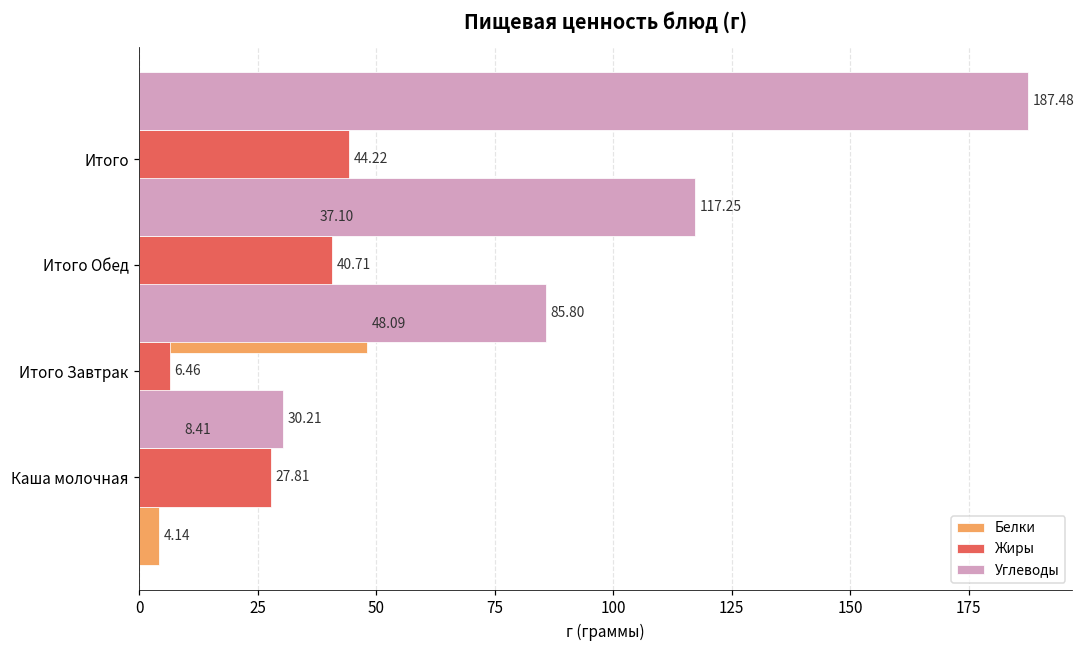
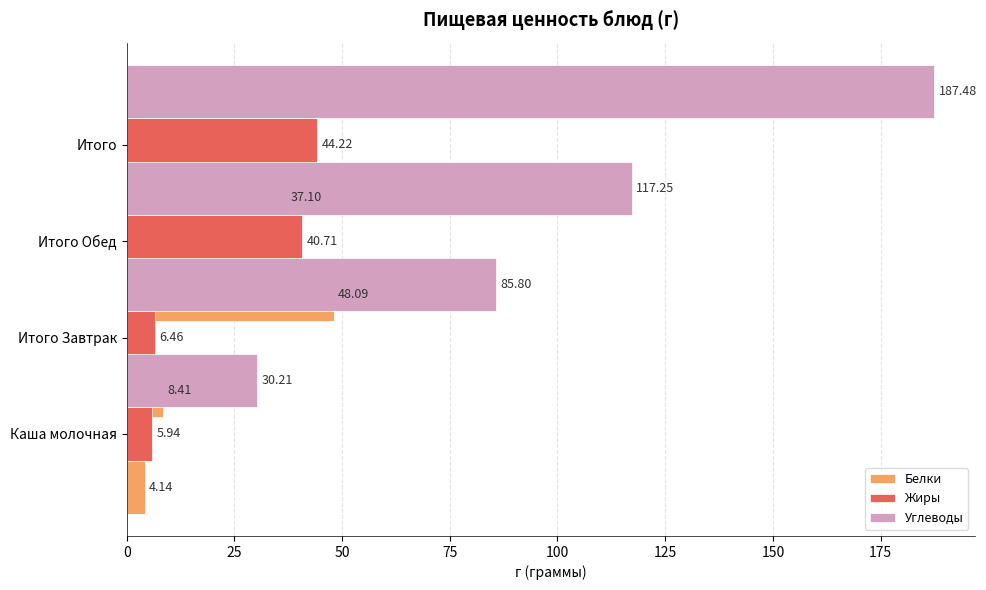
  {
    "Жиры": {
      "Итого": 44.22,
      "Итого Обед": 40.71,
      "Итого Завтрак": 6.46,
-     "Каша молочная": 27.81
+     "Каша молочная": 5.94
    }
  }
